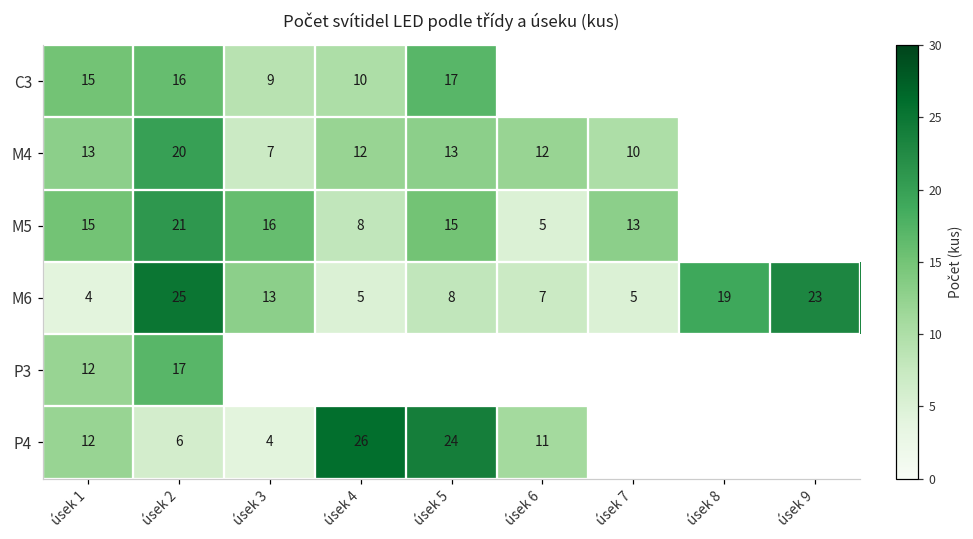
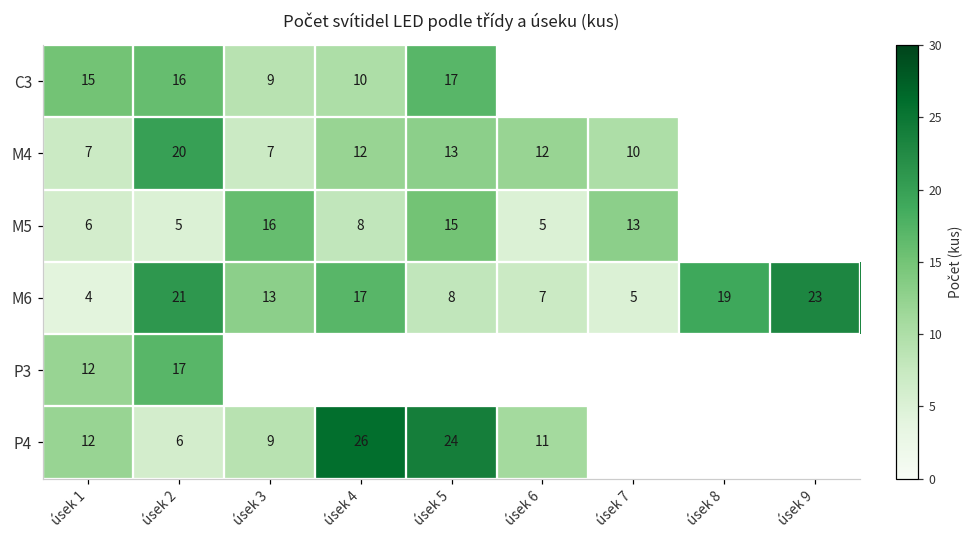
  {
    "C3": {
      "úsek 1": 15,
      "úsek 2": 16,
      "úsek 3": 9,
      "úsek 4": 10,
      "úsek 5": 17
    },
    "M4": {
-     "úsek 1": 13,
+     "úsek 1": 7,
      "úsek 2": 20,
      "úsek 3": 7,
      "úsek 4": 12,
      "úsek 5": 13,
      "úsek 6": 12,
      "úsek 7": 10
    },
    "M5": {
-     "úsek 1": 15,
-     "úsek 2": 21,
+     "úsek 1": 6,
+     "úsek 2": 5,
      "úsek 3": 16,
      "úsek 4": 8,
      "úsek 5": 15,
      "úsek 6": 5,
      "úsek 7": 13
    },
    "M6": {
      "úsek 1": 4,
-     "úsek 2": 25,
+     "úsek 2": 21,
      "úsek 3": 13,
-     "úsek 4": 5,
+     "úsek 4": 17,
      "úsek 5": 8,
      "úsek 6": 7,
      "úsek 7": 5,
      "úsek 8": 19,
      "úsek 9": 23
    },
    "P3": {
      "úsek 1": 12,
      "úsek 2": 17
    },
    "P4": {
      "úsek 1": 12,
      "úsek 2": 6,
-     "úsek 3": 4,
+     "úsek 3": 9,
      "úsek 4": 26,
      "úsek 5": 24,
      "úsek 6": 11
    }
  }
